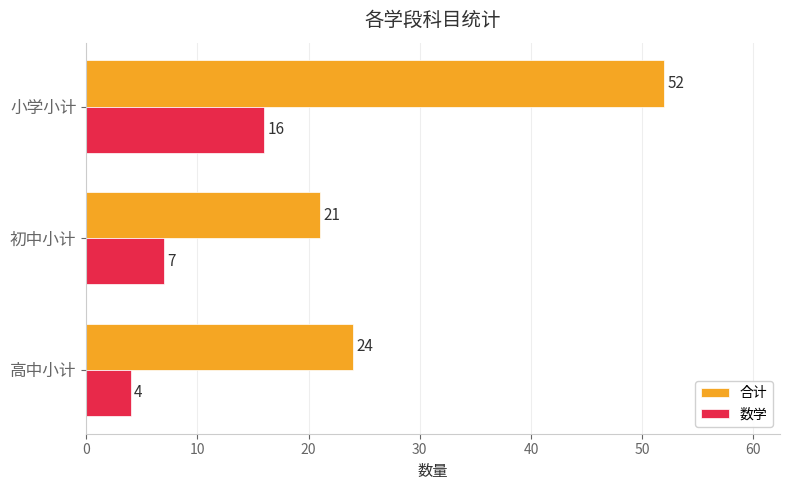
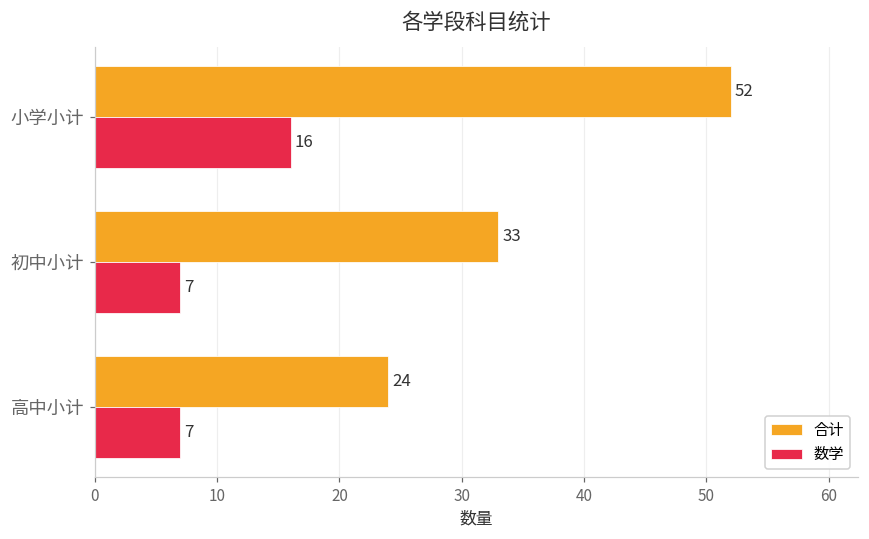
  {
    "合计": {
      "小学小计": 52,
-     "初中小计": 21,
+     "初中小计": 33,
      "高中小计": 24
    },
    "数学": {
      "小学小计": 16,
      "初中小计": 7,
-     "高中小计": 4
+     "高中小计": 7
    }
  }
